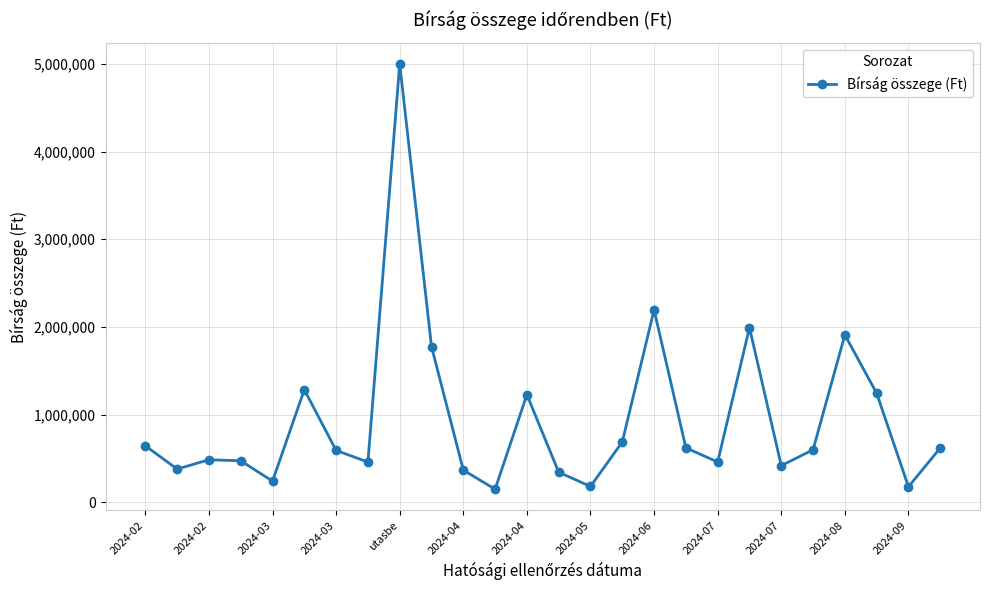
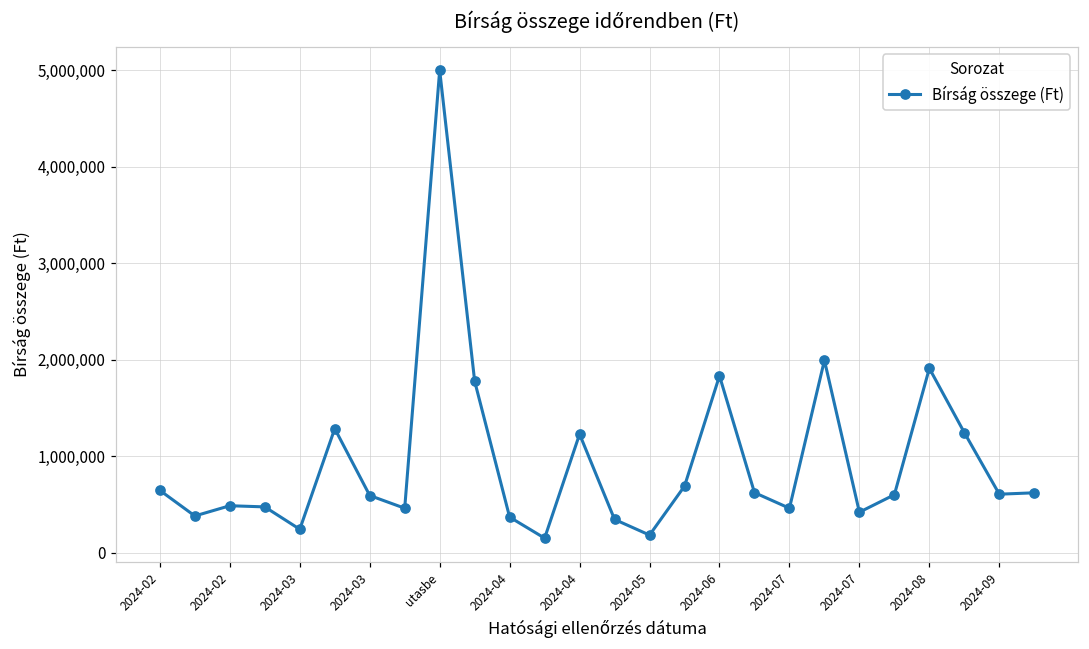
  {
    "utasbe": "5,000,000",
    "2024-05": "200,000",
-   "2024-06": "2,200,000",
+   "2024-06": "1,800,000",
    "2024-08": "1,900,000",
-   "2024-09": "200,000"
+   "2024-09": "600,000"
  }
